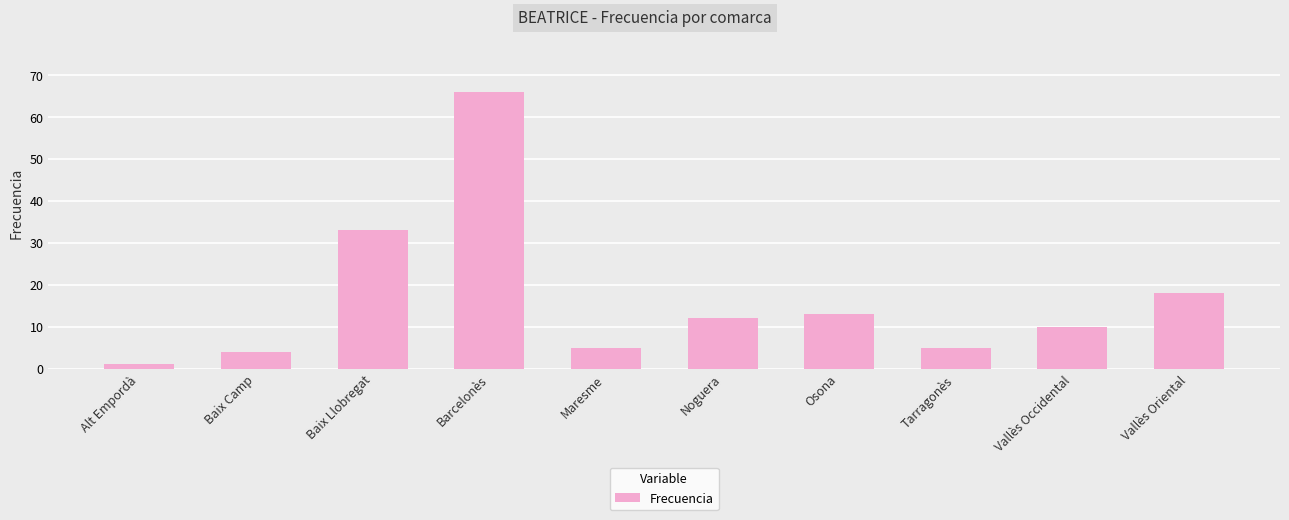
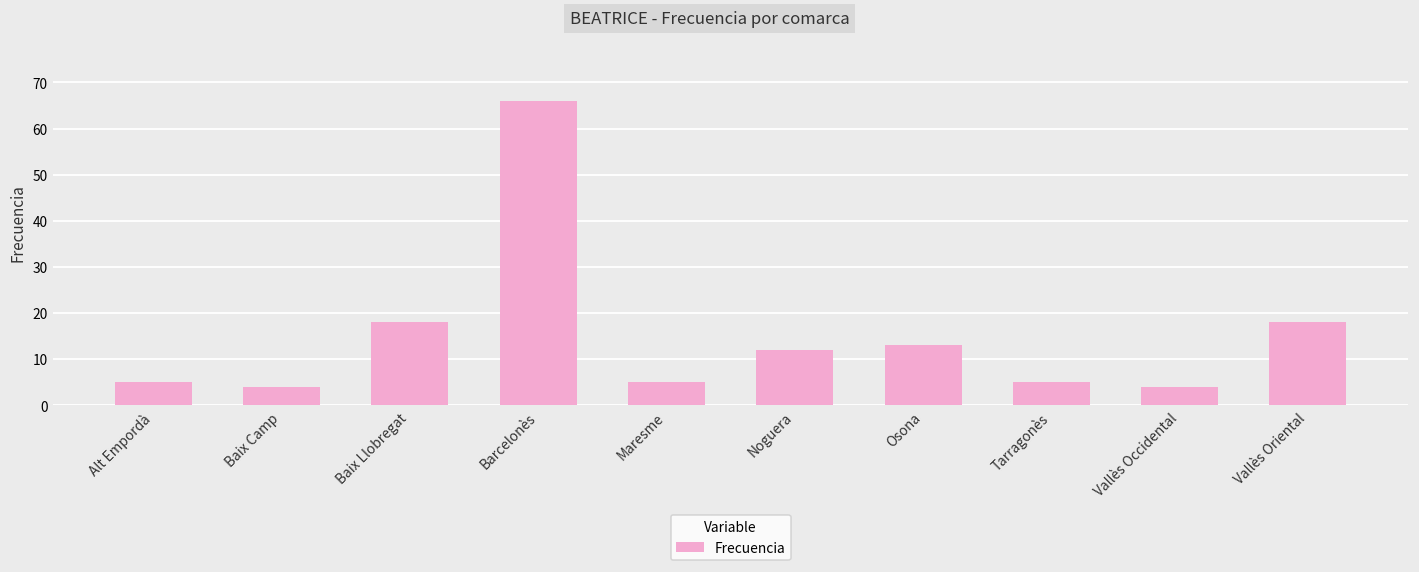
  {
-   "Alt Empordà": 1,
+   "Alt Empordà": 5,
    "Baix Camp": 4,
-   "Baix Llobregat": 33,
+   "Baix Llobregat": 18,
    "Barcelonès": 66,
    "Maresme": 5,
    "Noguera": 12,
    "Osona": 13,
    "Tarragonès": 5,
-   "Vallès Occidental": 10,
+   "Vallès Occidental": 4,
    "Vallès Oriental": 18
  }
